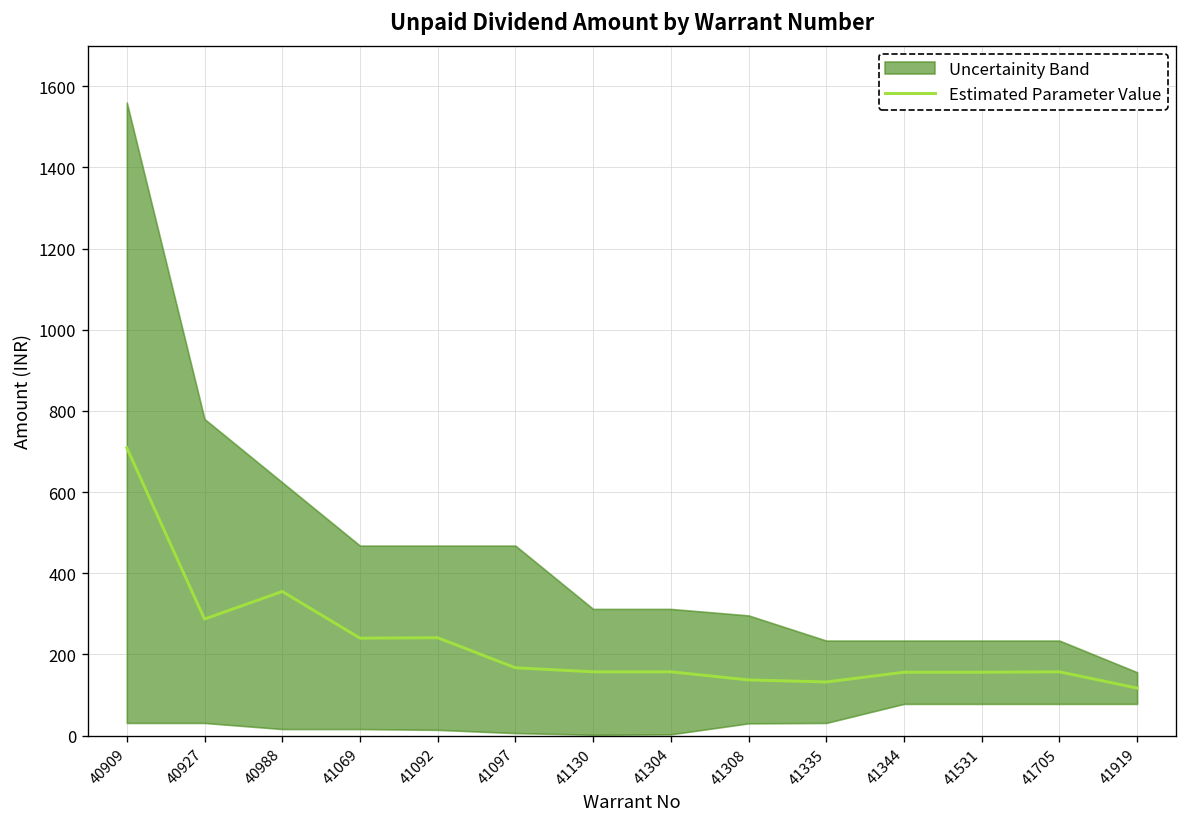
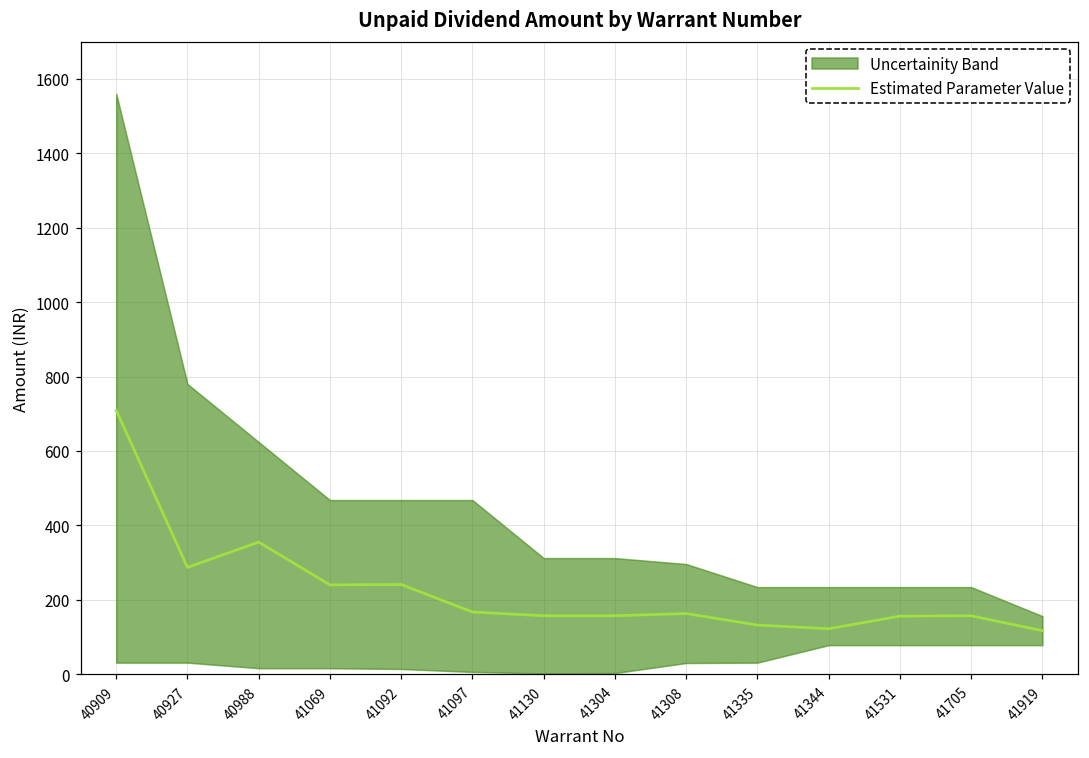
  {
    "Estimated Parameter Value": {
      "40909": 710,
      "40927": 290,
      "40988": 360,
      "41069": 240,
      "41092": 240,
      "41097": 170,
      "41130": 160,
      "41304": 160,
-     "41308": 140,
+     "41308": 160,
      "41335": 130,
-     "41344": 160,
+     "41344": 120,
      "41531": 160,
      "41705": 160,
      "41919": 120
    }
  }
